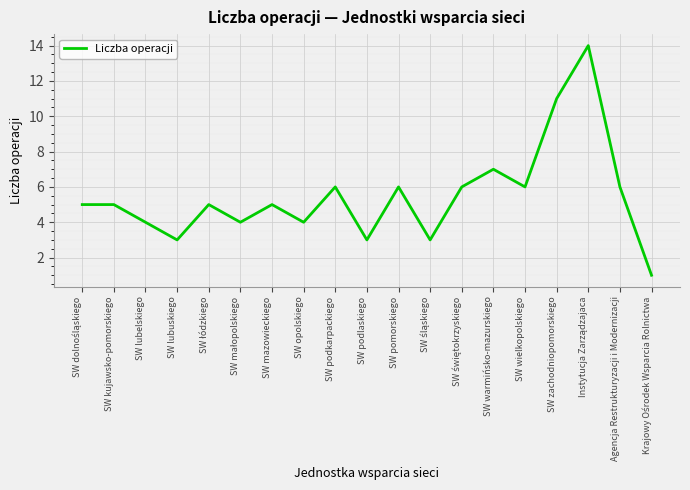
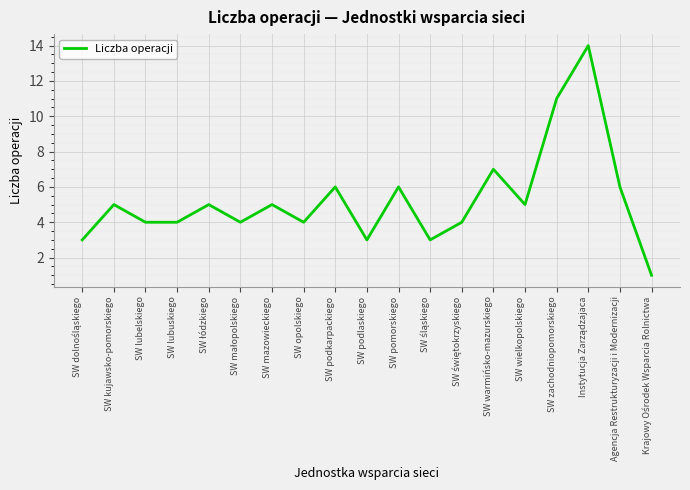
  {
-   "SW dolnośląskiego": 5,
+   "SW dolnośląskiego": 3,
    "SW kujawsko-pomorskiego": 5,
    "SW lubelskiego": 4,
-   "SW lubuskiego": 3,
+   "SW lubuskiego": 4,
    "SW łódzkiego": 5,
    "SW małopolskiego": 4,
    "SW mazowieckiego": 5,
    "SW opolskiego": 4,
    "SW podkarpackiego": 6,
    "SW podlaskiego": 3,
    "SW pomorskiego": 6,
    "SW śląskiego": 3,
-   "SW świętokrzyskiego": 6,
+   "SW świętokrzyskiego": 4,
    "SW warmińsko-mazurskiego": 7,
-   "SW wielkopolskiego": 6,
+   "SW wielkopolskiego": 5,
    "SW zachodniopomorskiego": 11,
    "Instytucja Zarządzajaca": 14,
    "Agencja Restrukturyzacji i Modernizacji": 6,
    "Krajowy Ośrodek Wsparcia Rolnictwa": 1
  }
